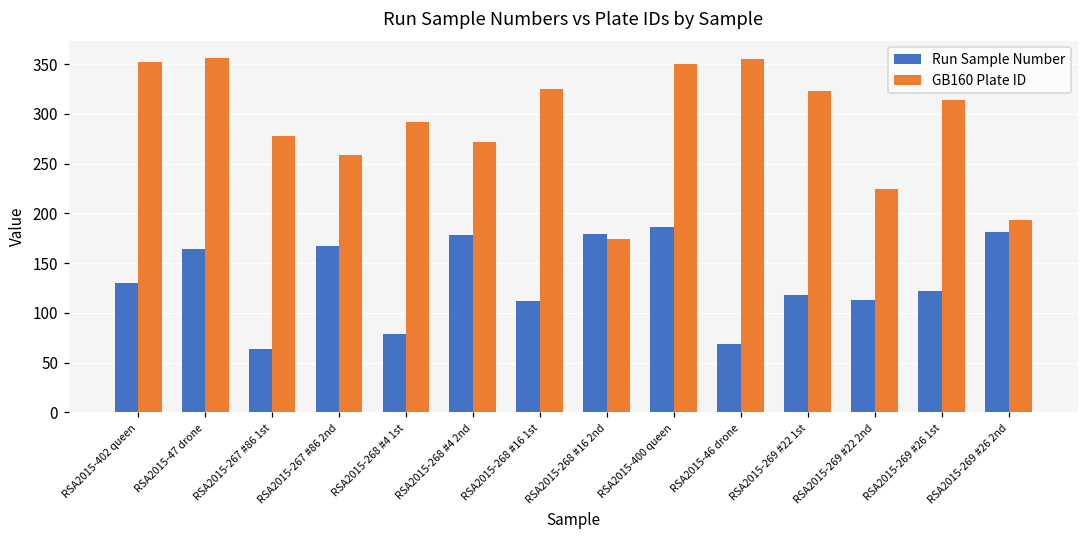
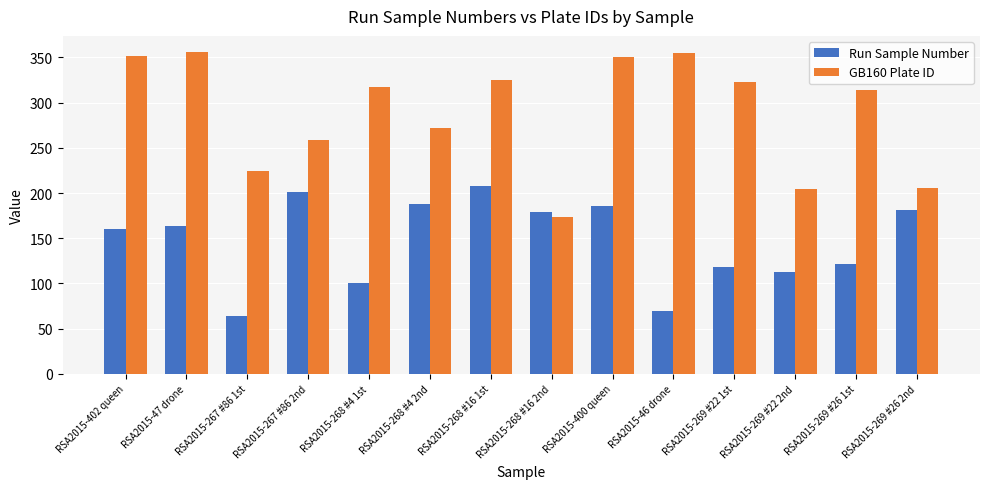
  {
    "Run Sample Number": {
-     "RSA2015-402 queen": 130,
+     "RSA2015-402 queen": 160,
      "RSA2015-47 drone": 160,
      "RSA2015-267 #86 1st": 60,
-     "RSA2015-267 #86 2nd": 170,
-     "RSA2015-268 #4 1st": 80,
-     "RSA2015-268 #4 2nd": 180,
-     "RSA2015-268 #16 1st": 110,
+     "RSA2015-267 #86 2nd": 200,
+     "RSA2015-268 #4 1st": 100,
+     "RSA2015-268 #4 2nd": 190,
+     "RSA2015-268 #16 1st": 210,
      "RSA2015-268 #16 2nd": 180,
      "RSA2015-400 queen": 190,
      "RSA2015-46 drone": 70,
      "RSA2015-269 #22 1st": 120,
      "RSA2015-269 #22 2nd": 110,
      "RSA2015-269 #26 1st": 120,
      "RSA2015-269 #26 2nd": 180
    },
    "GB160 Plate ID": {
      "RSA2015-402 queen": 350,
      "RSA2015-47 drone": 360,
-     "RSA2015-267 #86 1st": 280,
+     "RSA2015-267 #86 1st": 220,
      "RSA2015-267 #86 2nd": 260,
-     "RSA2015-268 #4 1st": 290,
+     "RSA2015-268 #4 1st": 320,
      "RSA2015-268 #4 2nd": 270,
      "RSA2015-268 #16 1st": 330,
      "RSA2015-268 #16 2nd": 170,
      "RSA2015-400 queen": 350,
      "RSA2015-46 drone": 360,
      "RSA2015-269 #22 1st": 320,
-     "RSA2015-269 #22 2nd": 230,
+     "RSA2015-269 #22 2nd": 200,
      "RSA2015-269 #26 1st": 310,
-     "RSA2015-269 #26 2nd": 190
+     "RSA2015-269 #26 2nd": 210
    }
  }
